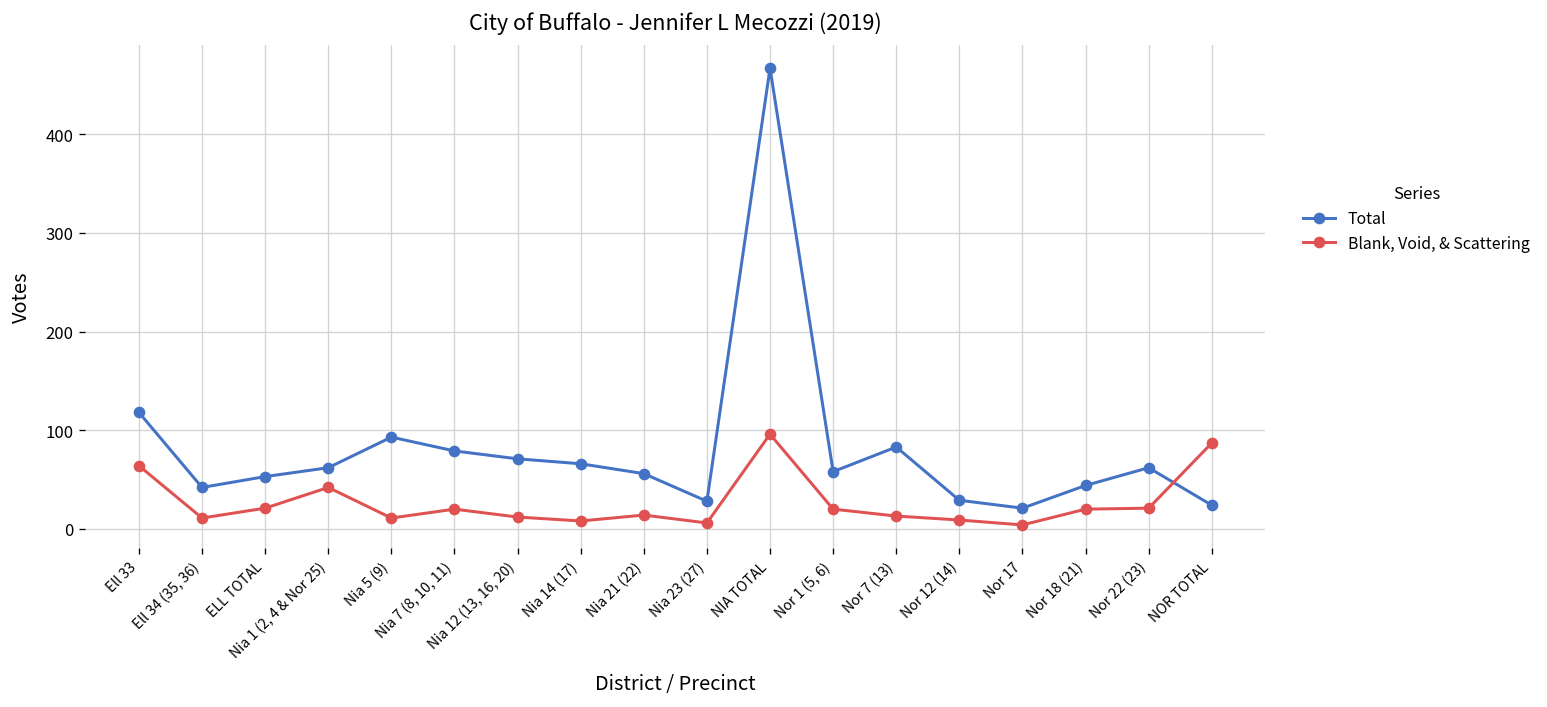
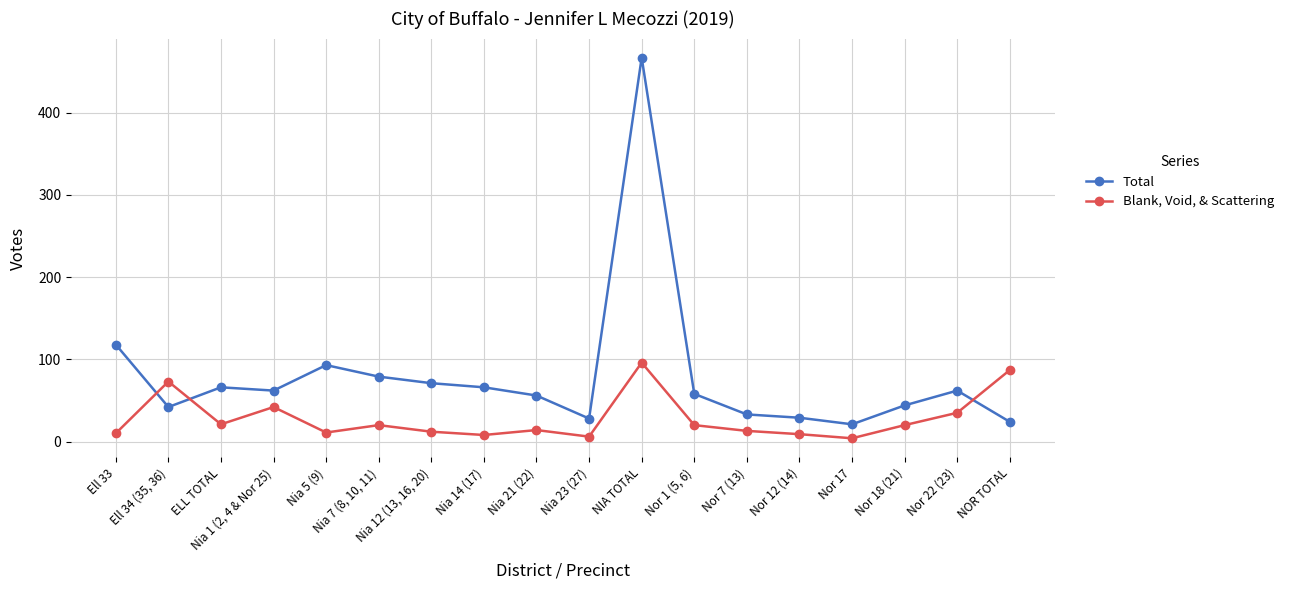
  {
    "Total": {
      "Ell 33": 120,
      "Ell 34 (35, 36)": 40,
-     "ELL TOTAL": 50,
+     "ELL TOTAL": 70,
      "Nia 1 (2, 4 & Nor 25)": 60,
      "Nia 5 (9)": 90,
      "Nia 7 (8, 10, 11)": 80,
      "Nia 12 (13, 16, 20)": 70,
      "Nia 14 (17)": 70,
      "Nia 21 (22)": 60,
      "Nia 23 (27)": 30,
      "NIA TOTAL": 470,
      "Nor 1 (5, 6)": 60,
-     "Nor 7 (13)": 80,
+     "Nor 7 (13)": 30,
      "Nor 12 (14)": 30,
      "Nor 17": 20,
      "Nor 18 (21)": 40,
      "Nor 22 (23)": 60,
      "NOR TOTAL": 20
    },
    "Blank, Void, & Scattering": {
-     "Ell 33": 60,
-     "Ell 34 (35, 36)": 10,
+     "Ell 33": 10,
+     "Ell 34 (35, 36)": 70,
      "ELL TOTAL": 20,
      "Nia 1 (2, 4 & Nor 25)": 40,
      "Nia 5 (9)": 10,
      "Nia 7 (8, 10, 11)": 20,
      "Nia 12 (13, 16, 20)": 10,
      "Nia 14 (17)": 10,
      "Nia 21 (22)": 10,
      "Nia 23 (27)": 10,
      "NIA TOTAL": 100,
      "Nor 1 (5, 6)": 20,
      "Nor 7 (13)": 10,
      "Nor 12 (14)": 10,
      "Nor 17": 0,
      "Nor 18 (21)": 20,
-     "Nor 22 (23)": 20,
+     "Nor 22 (23)": 40,
      "NOR TOTAL": 90
    }
  }
